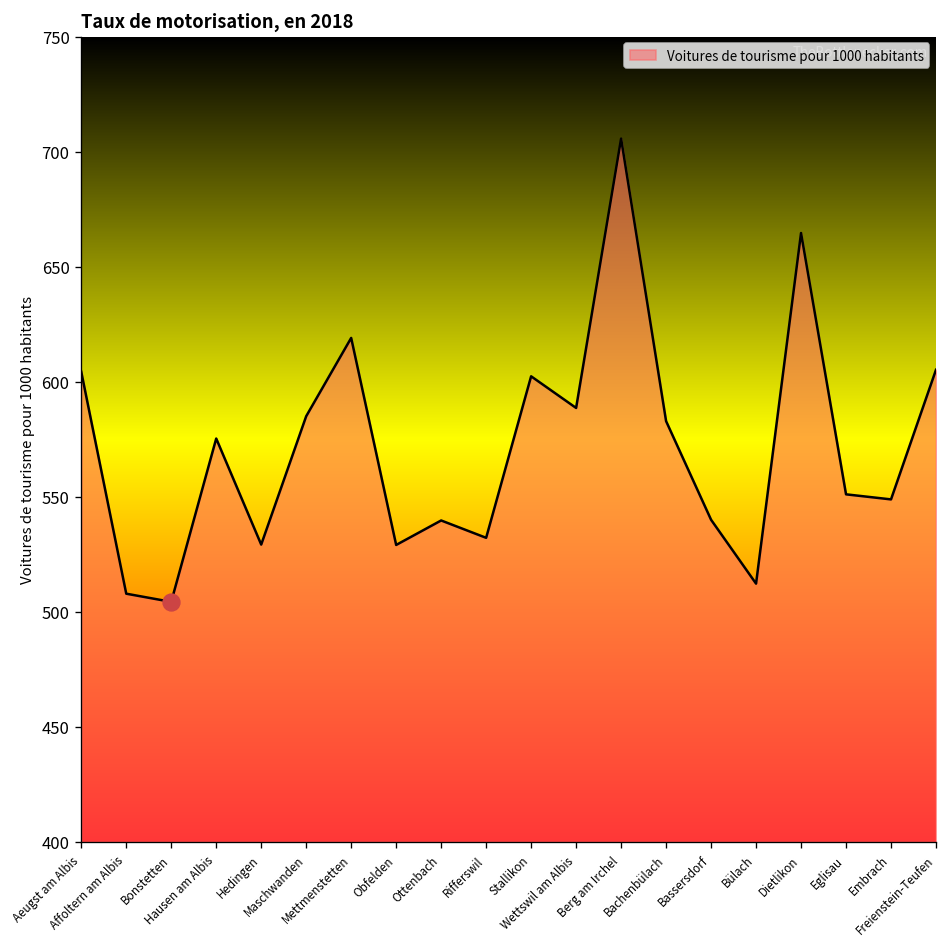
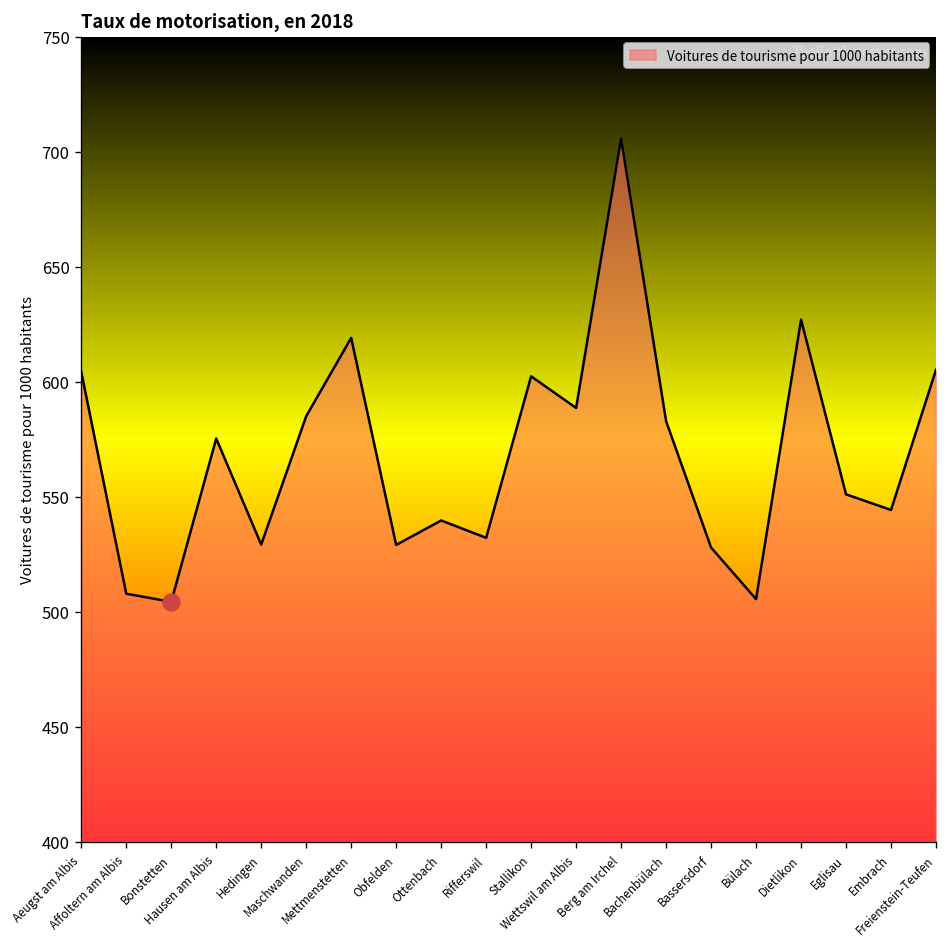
  {
    "Voitures de tourisme pour 1000 habitants": {
      "Aeugst am Albis": 604,
      "Affoltern am Albis": 508,
      "Hausen am Albis": 575,
      "Hedingen": 529,
      "Maschwanden": 585,
      "Mettmenstetten": 619,
      "Obfelden": 529,
      "Ottenbach": 540,
      "Rifferswil": 532,
      "Stallikon": 602,
      "Wettswil am Albis": 589,
      "Berg am Irchel": 706,
      "Bachenbülach": 583,
-     "Bassersdorf": 540,
-     "Bülach": 512,
-     "Dietlikon": 665,
+     "Bassersdorf": 528,
+     "Bülach": 506,
+     "Dietlikon": 627,
      "Eglisau": 551,
-     "Embrach": 549,
+     "Embrach": 544,
      "Freienstein-Teufen": 605
    }
  }
